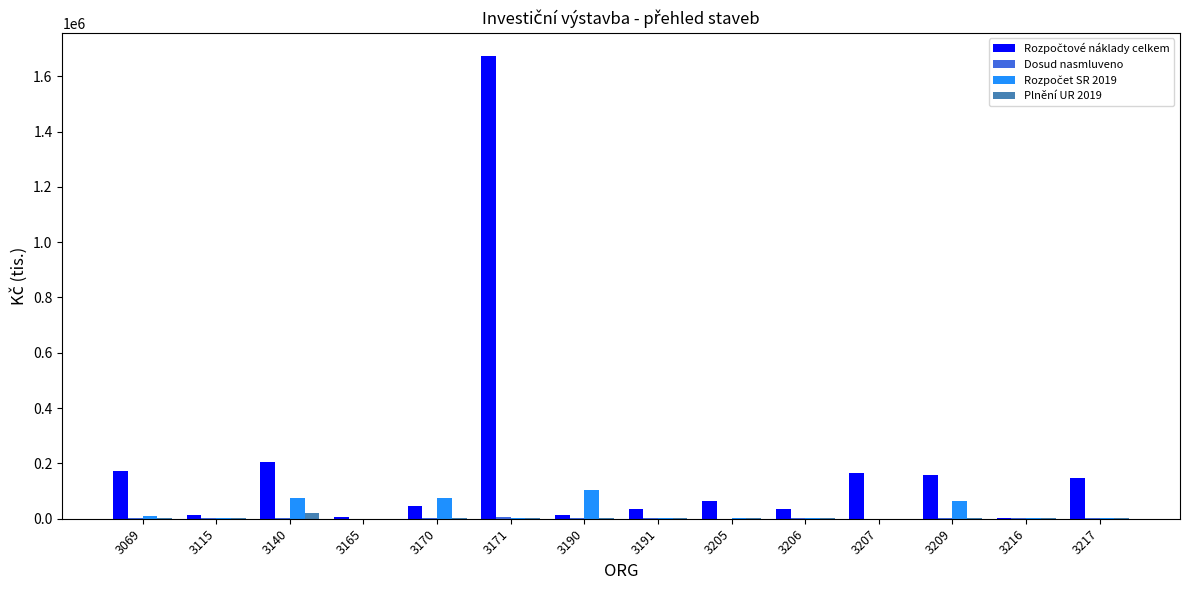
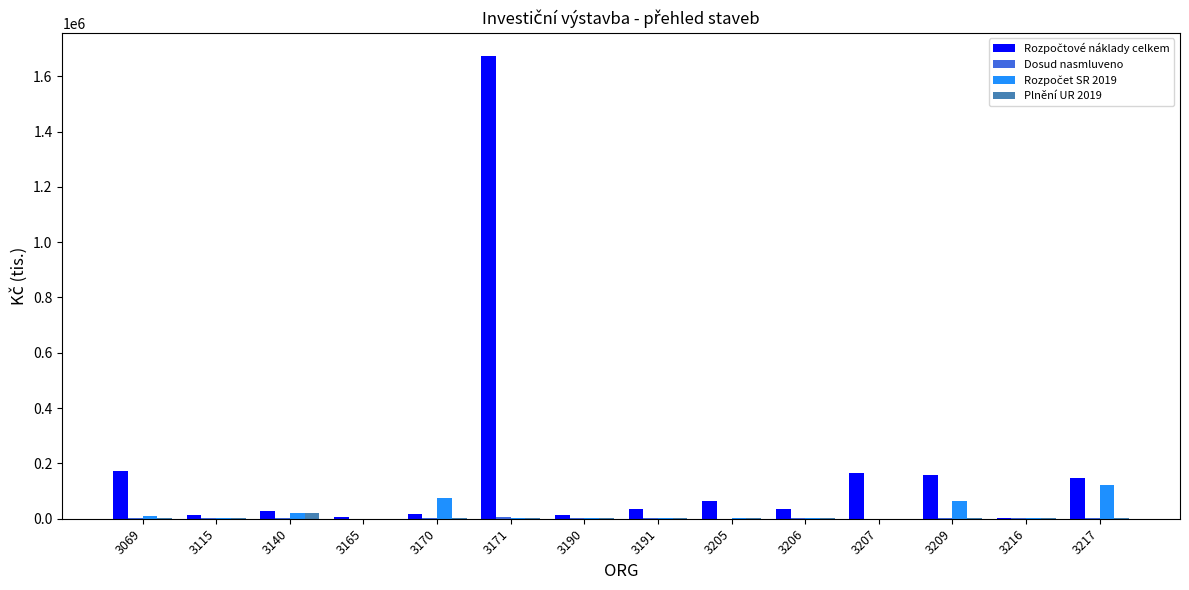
  {
    "Rozpočtové náklady celkem": {
      "3069": 170000,
      "3115": 10000,
-     "3140": 210000,
-     "3170": 40000,
+     "3140": 30000,
+     "3170": 20000,
      "3171": 1670000,
      "3190": 10000,
      "3191": 30000,
      "3205": 60000,
      "3206": 30000,
      "3207": 160000,
      "3209": 160000,
      "3217": 150000
    },
    "Rozpočet SR 2019": {
-     "3140": 80000,
+     "3140": 20000,
      "3170": 70000,
-     "3190": 100000,
+     "3190": 0,
      "3209": 70000,
-     "3217": 0
+     "3217": 120000
    }
  }
